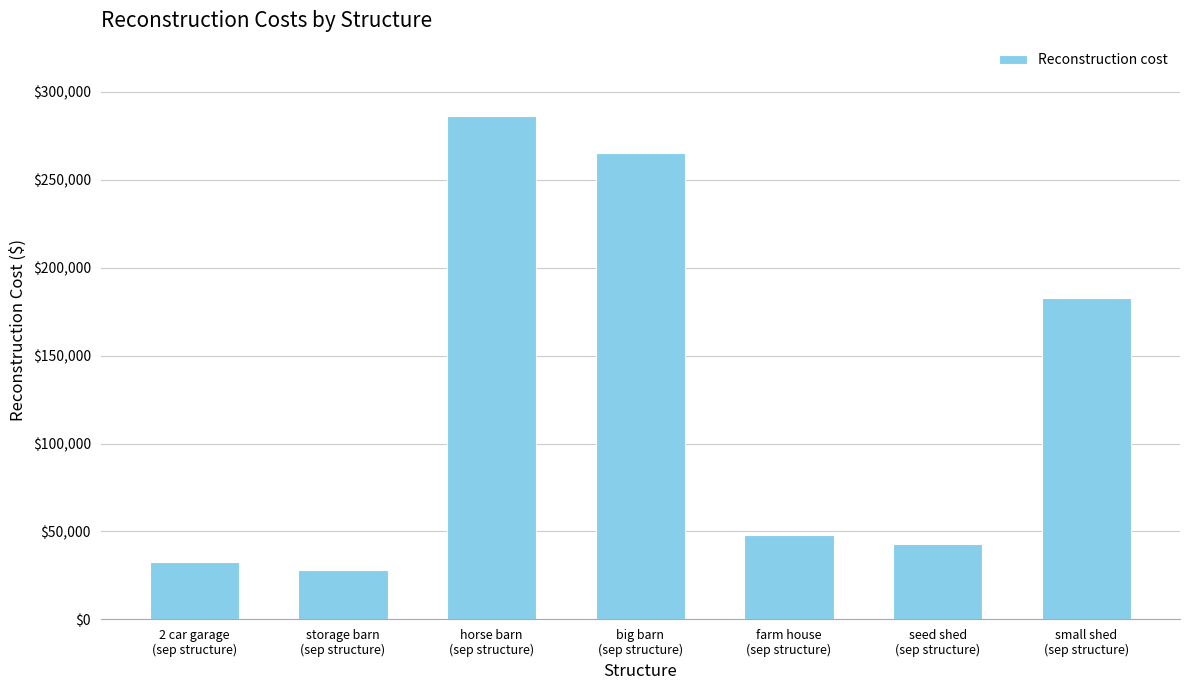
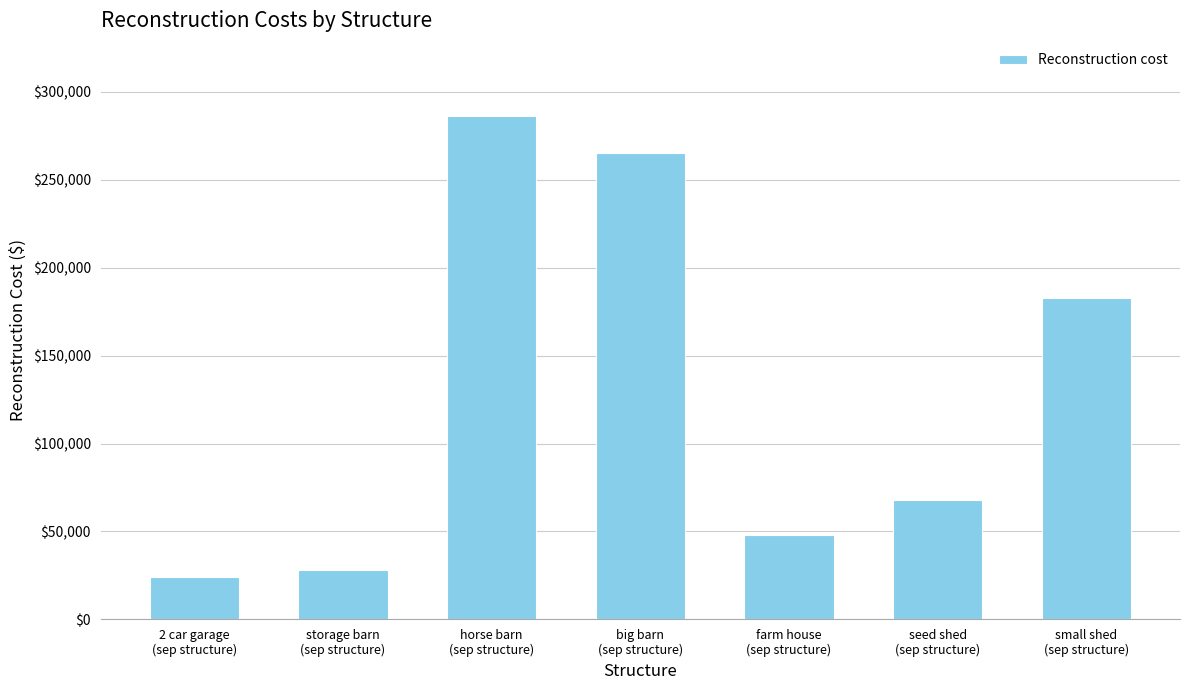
  {
-   "2 car garage (sep structure)": "$32,000",
+   "2 car garage (sep structure)": "$24,000",
    "storage barn (sep structure)": "$28,000",
    "horse barn (sep structure)": "$286,000",
    "big barn (sep structure)": "$265,000",
    "farm house (sep structure)": "$48,000",
-   "seed shed (sep structure)": "$43,000",
+   "seed shed (sep structure)": "$68,000",
    "small shed (sep structure)": "$183,000"
  }
